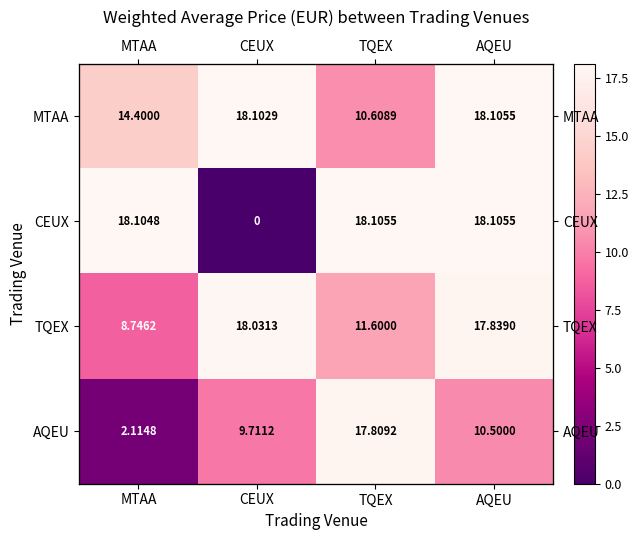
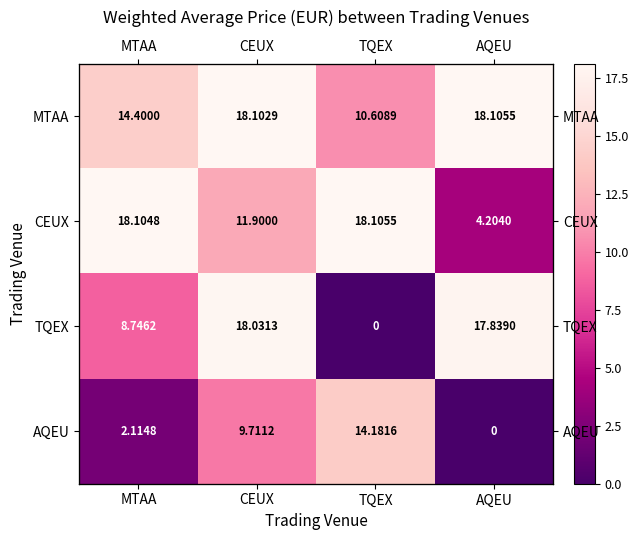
  {
    "MTAA": {
      "MTAA": 14.4000,
      "CEUX": 18.1029,
      "TQEX": 10.6089,
      "AQEU": 18.1055
    },
    "CEUX": {
      "MTAA": 18.1048,
-     "CEUX": 0,
+     "CEUX": 11.9000,
      "TQEX": 18.1055,
-     "AQEU": 18.1055
+     "AQEU": 4.2040
    },
    "TQEX": {
      "MTAA": 8.7462,
      "CEUX": 18.0313,
-     "TQEX": 11.6000,
+     "TQEX": 0,
      "AQEU": 17.8390
    },
    "AQEU": {
      "MTAA": 2.1148,
      "CEUX": 9.7112,
-     "TQEX": 17.8092,
-     "AQEU": 10.5000
+     "TQEX": 14.1816,
+     "AQEU": 0
    }
  }
